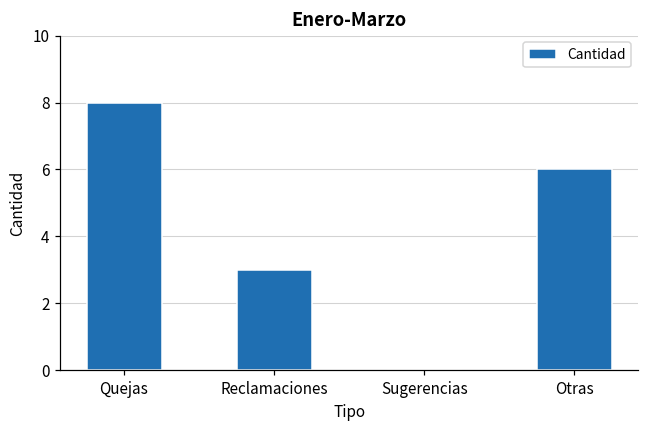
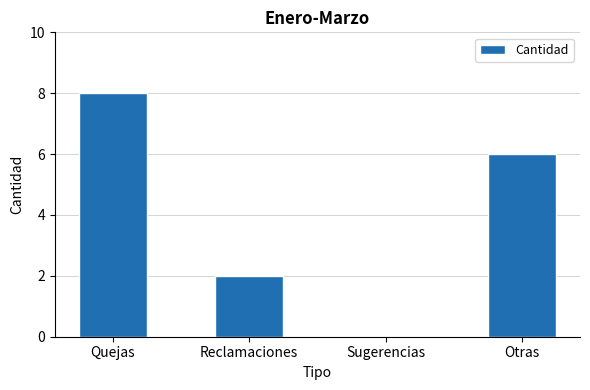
  {
    "Quejas": 8,
-   "Reclamaciones": 3,
+   "Reclamaciones": 2,
    "Sugerencias": 0,
    "Otras": 6
  }
